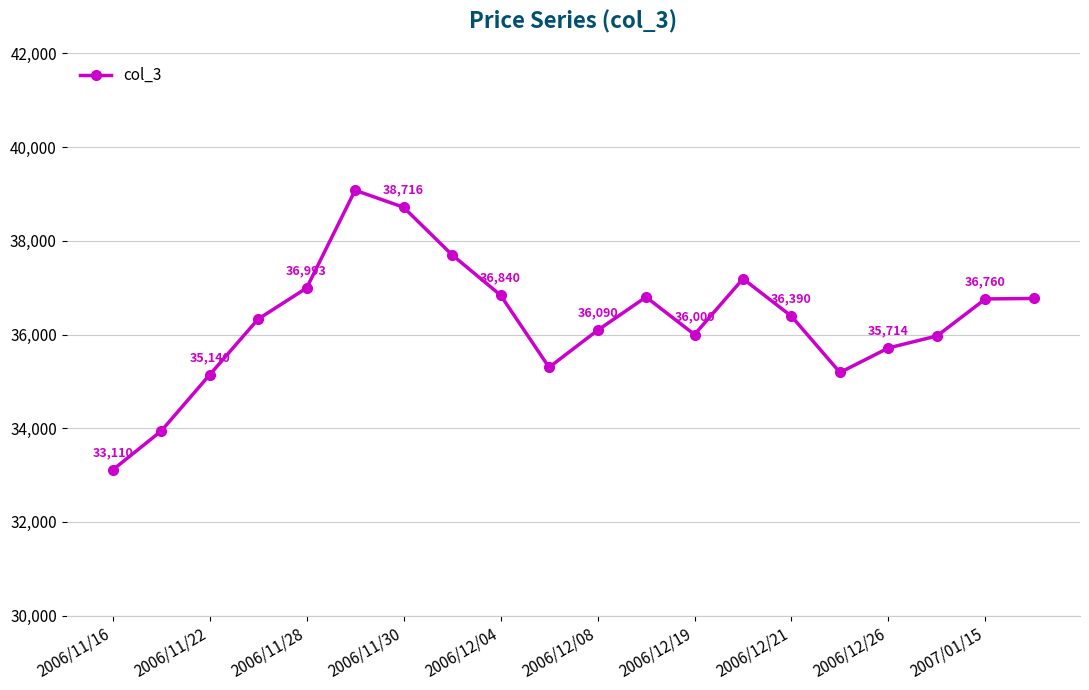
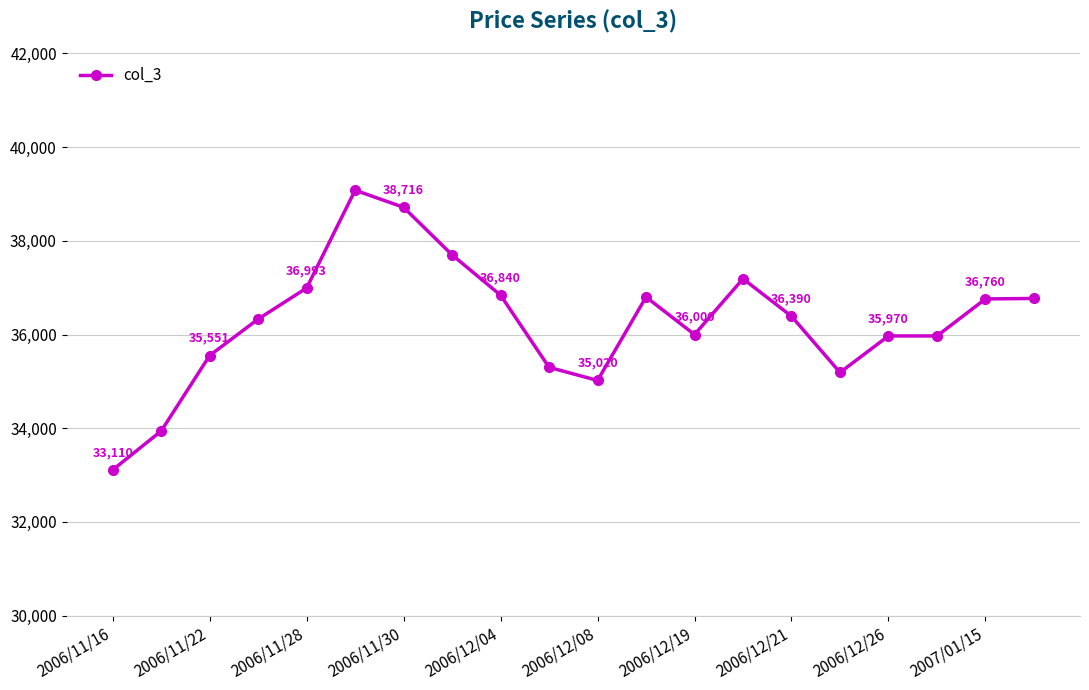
  {
    "2006/11/16": "33,110",
-   "2006/11/22": "35,140",
+   "2006/11/22": "35,551",
    "2006/11/28": "36,993",
    "2006/11/30": "38,716",
    "2006/12/04": "36,840",
-   "2006/12/08": "36,090",
+   "2006/12/08": "35,020",
    "2006/12/19": "36,000",
    "2006/12/21": "36,390",
-   "2006/12/26": "35,714",
+   "2006/12/26": "35,970",
    "2007/01/15": "36,760"
  }
